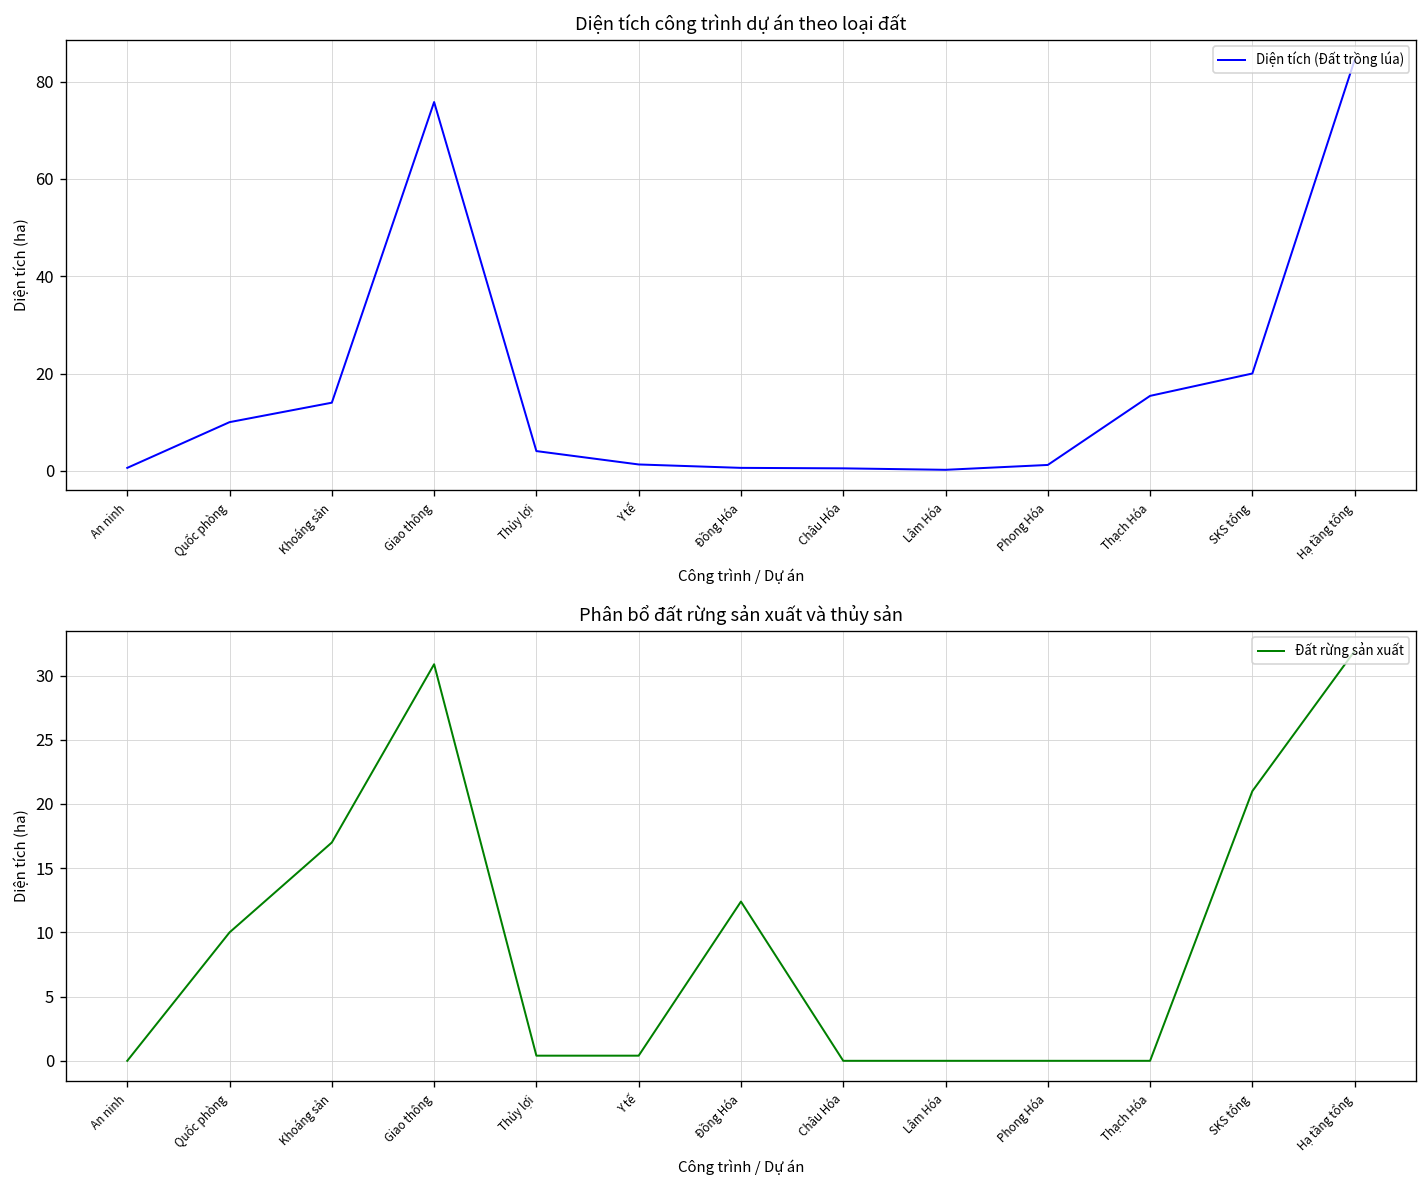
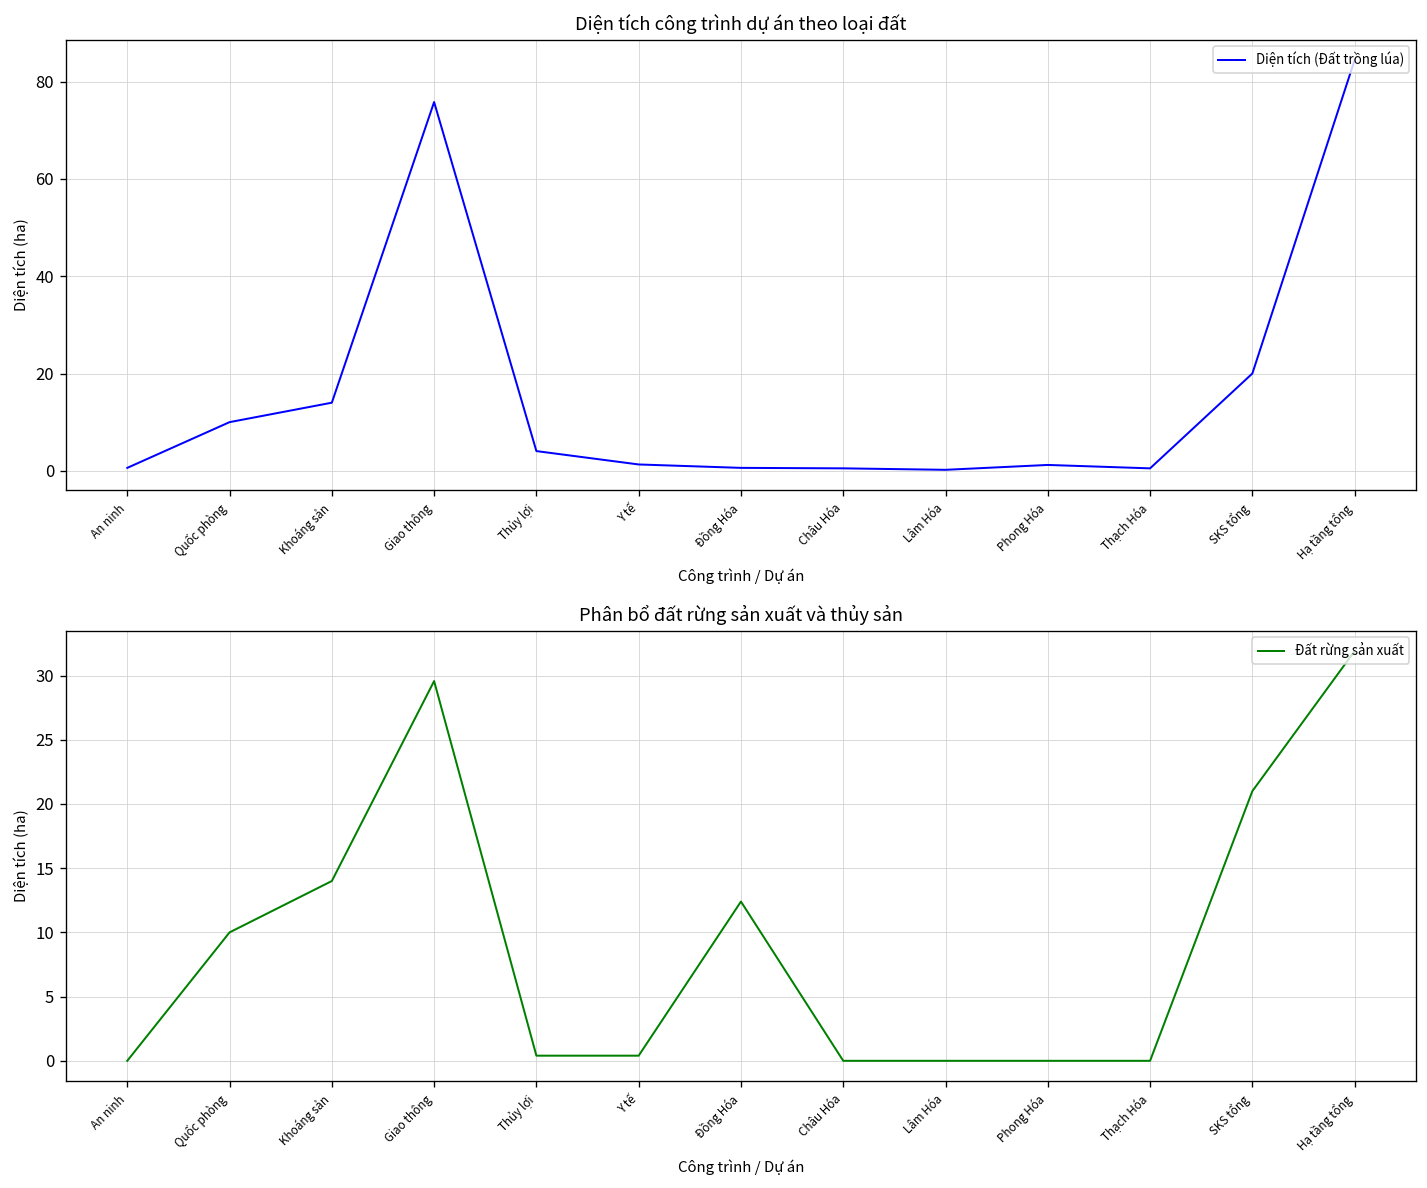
  {
    "Diện tích công trình dự án theo loại đất": {
      "An ninh": 1,
      "Quốc phòng": 10,
      "Khoáng sản": 14,
      "Giao thông": 76,
      "Thủy lợi": 4,
      "Y tế": 1,
      "Đồng Hóa": 1,
      "Châu Hóa": 1,
      "Lâm Hóa": 0,
      "Phong Hóa": 1,
-     "Thạch Hóa": 15,
+     "Thạch Hóa": 1,
      "SKS tổng": 20
    },
    "Phân bổ đất rừng sản xuất và thủy sản": {
      "An ninh": 0.0,
      "Quốc phòng": 10.0,
-     "Khoáng sản": 17,
-     "Giao thông": 30.9,
+     "Khoáng sản": 14,
+     "Giao thông": 29.6,
      "Thủy lợi": 0.4,
      "Y tế": 0.4,
      "Đồng Hóa": 12.4,
      "Châu Hóa": 0.0,
      "Lâm Hóa": 0.0,
      "Phong Hóa": 0.0,
      "Thạch Hóa": 0.0,
      "SKS tổng": 21.0
    }
  }
